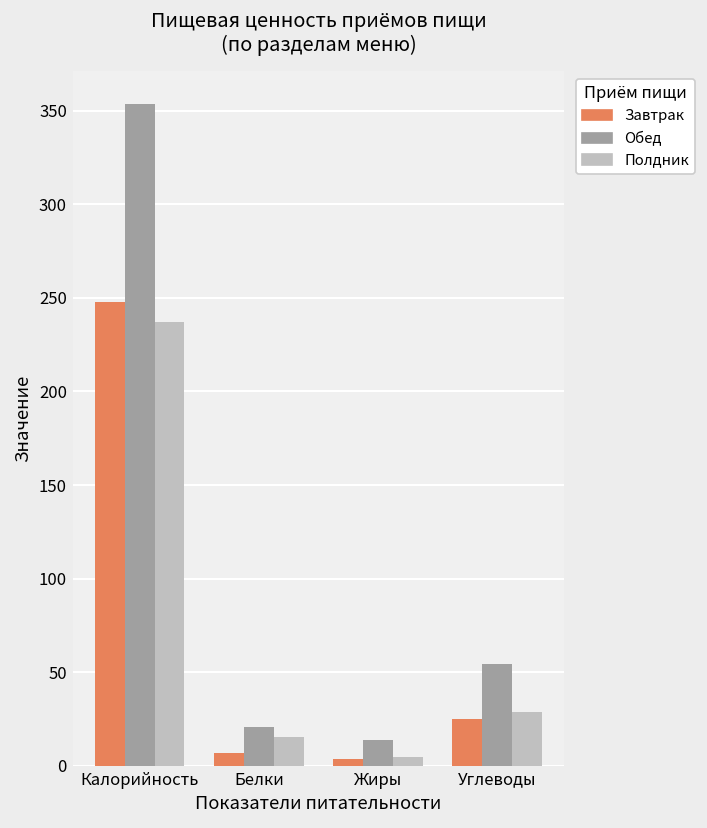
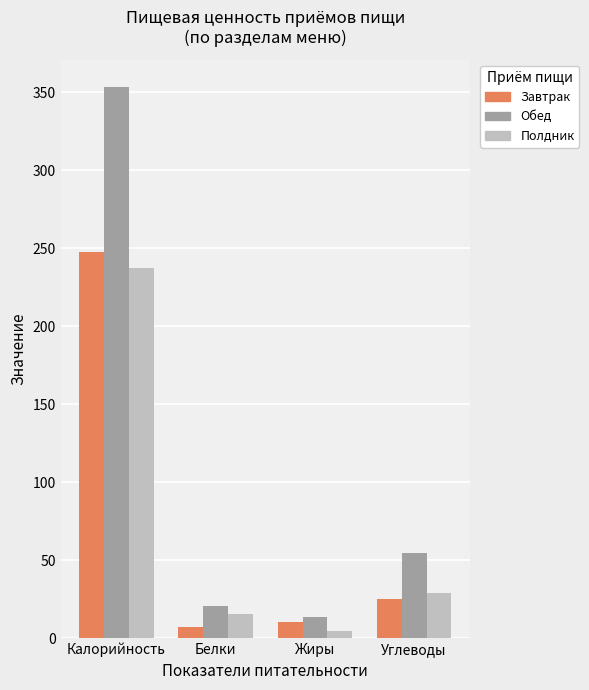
  {
    "Завтрак": {
      "Калорийность": 248,
      "Белки": 7,
-     "Жиры": 4,
+     "Жиры": 10,
      "Углеводы": 25
    }
  }
